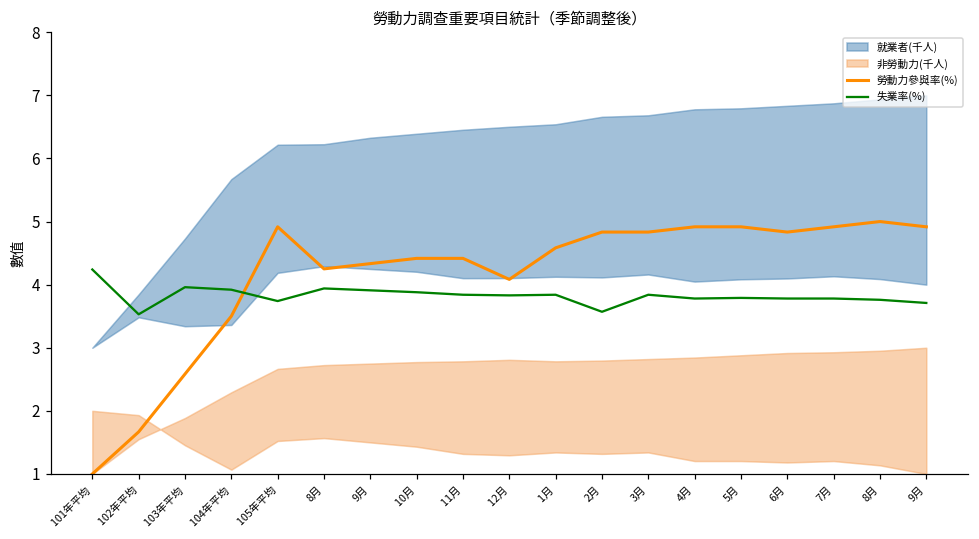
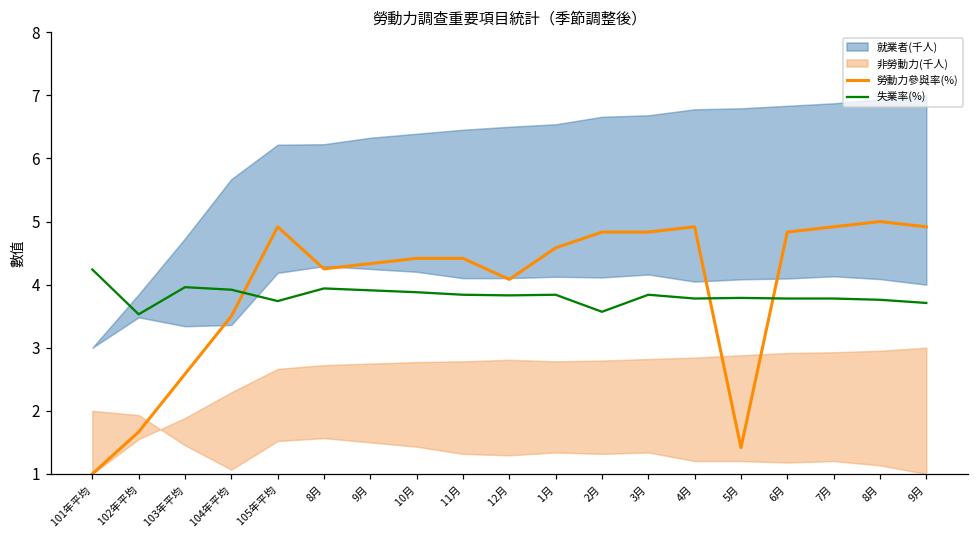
  {
    "勞動力參與率(%)": {
      "101年平均": 1.0,
      "102年平均": 1.7,
      "103年平均": 2.6,
      "104年平均": 3.5,
      "105年平均": 4.9,
      "10月": 4.4,
      "11月": 4.4,
      "12月": 4.1,
      "1月": 4.6,
      "2月": 4.8,
      "3月": 4.8,
      "4月": 4.9,
-     "5月": 4.9,
+     "5月": 1.4,
      "6月": 4.8,
      "7月": 4.9
    },
    "就業者(千人)": {
      "101年平均": 0.0
    },
    "失業率(%)": {
      "101年平均": 4.2,
      "102年平均": 3.5,
      "103年平均": 4.0,
      "104年平均": 3.9,
      "105年平均": 3.7,
      "10月": 3.9,
      "11月": 3.8,
      "12月": 3.8,
      "1月": 3.8,
      "2月": 3.6,
      "3月": 3.8,
      "4月": 3.8,
      "5月": 3.8,
      "6月": 3.8,
      "7月": 3.8
    }
  }
